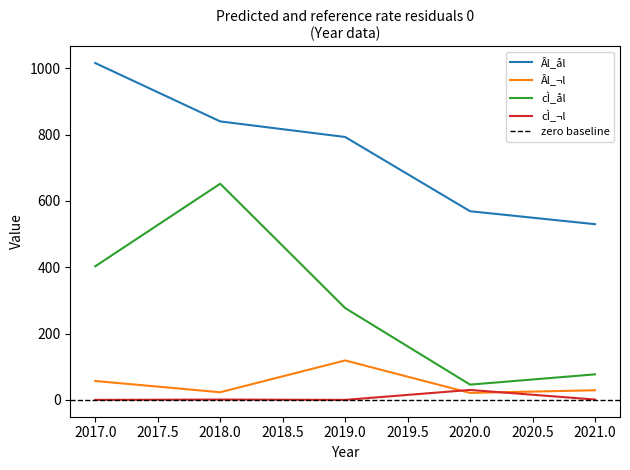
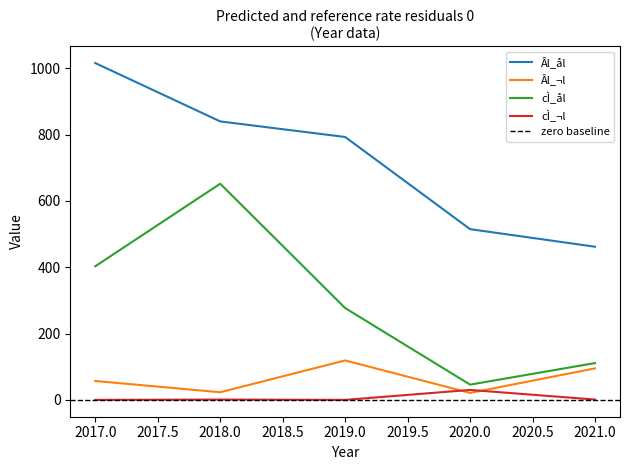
  {
    "Âl_ål": {
      "2017.0": 1020,
      "2018.0": 840,
      "2019.0": 790,
-     "2020.0": 570,
-     "2021.0": 530
+     "2020.0": 520,
+     "2021.0": 460
    },
    "Âl_¬l": {
      "2017.0": 60,
      "2018.0": 20,
      "2019.0": 120,
      "2020.0": 20,
-     "2021.0": 30
+     "2021.0": 100
    },
    "cÌ_ål": {
      "2017.0": 400,
      "2018.0": 650,
      "2019.0": 280,
      "2020.0": 50,
-     "2021.0": 80
+     "2021.0": 110
    },
    "cÌ_¬l": {
      "2017.0": 0,
      "2018.0": 0,
      "2019.0": 0,
      "2020.0": 30,
      "2021.0": 0
    }
  }
